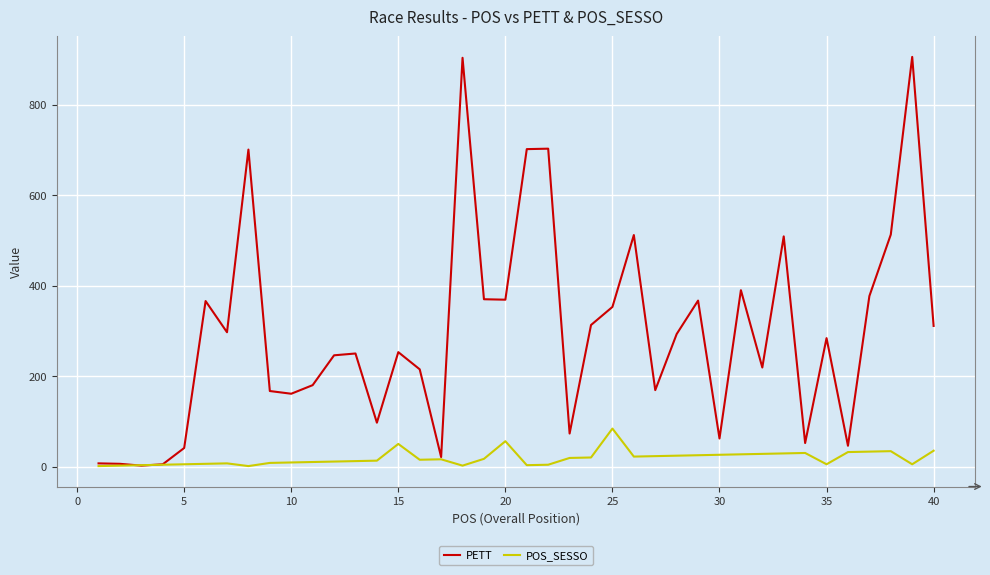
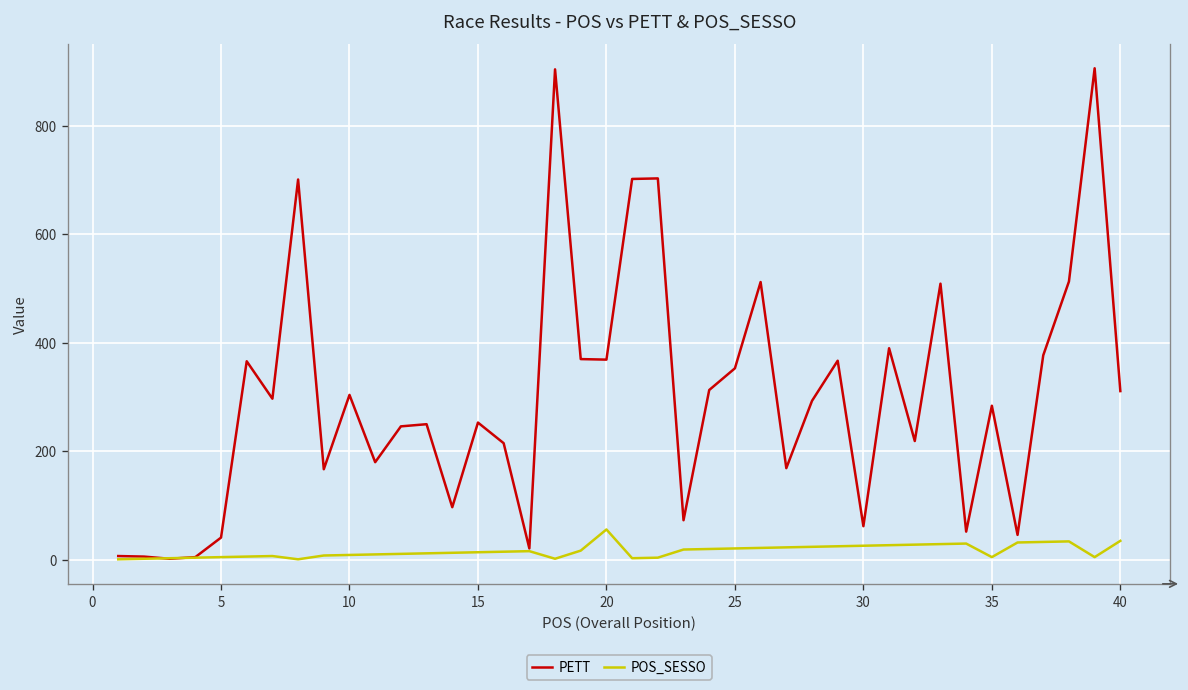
  {
    "PETT": {
      "5": 40,
-     "10": 160,
+     "10": 300,
      "15": 250,
      "20": 370,
      "25": 350,
      "30": 60,
      "35": 280,
      "40": 310
    },
    "POS_SESSO": {
      "5": 10,
      "10": 10,
-     "15": 50,
+     "15": 10,
      "20": 60,
-     "25": 80,
+     "25": 20,
      "30": 30,
      "35": 10,
      "40": 40
    }
  }
